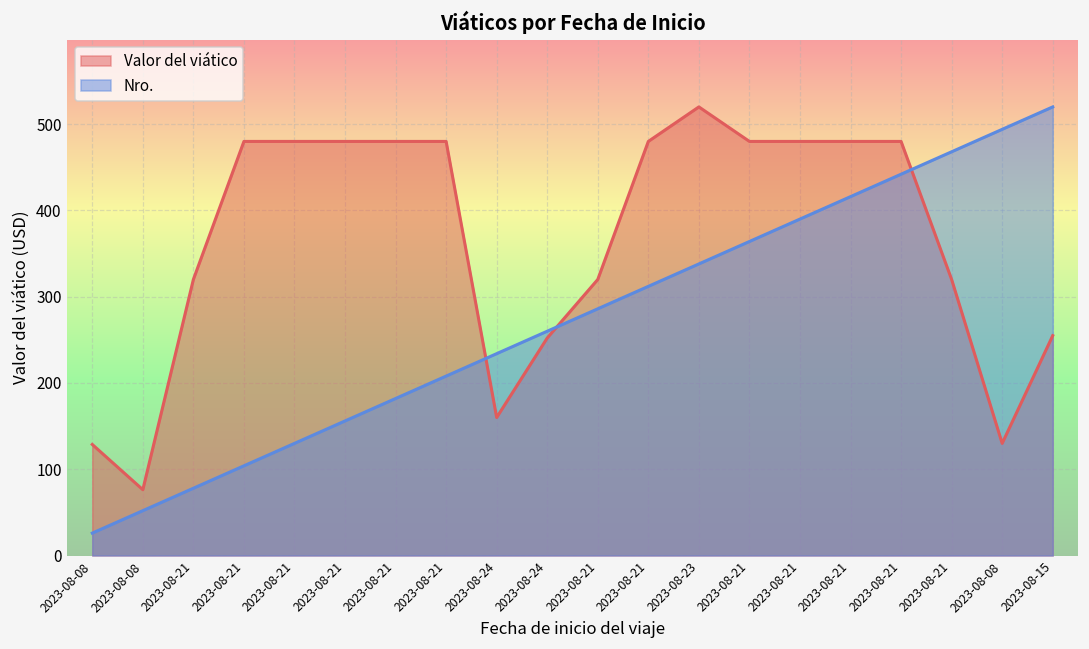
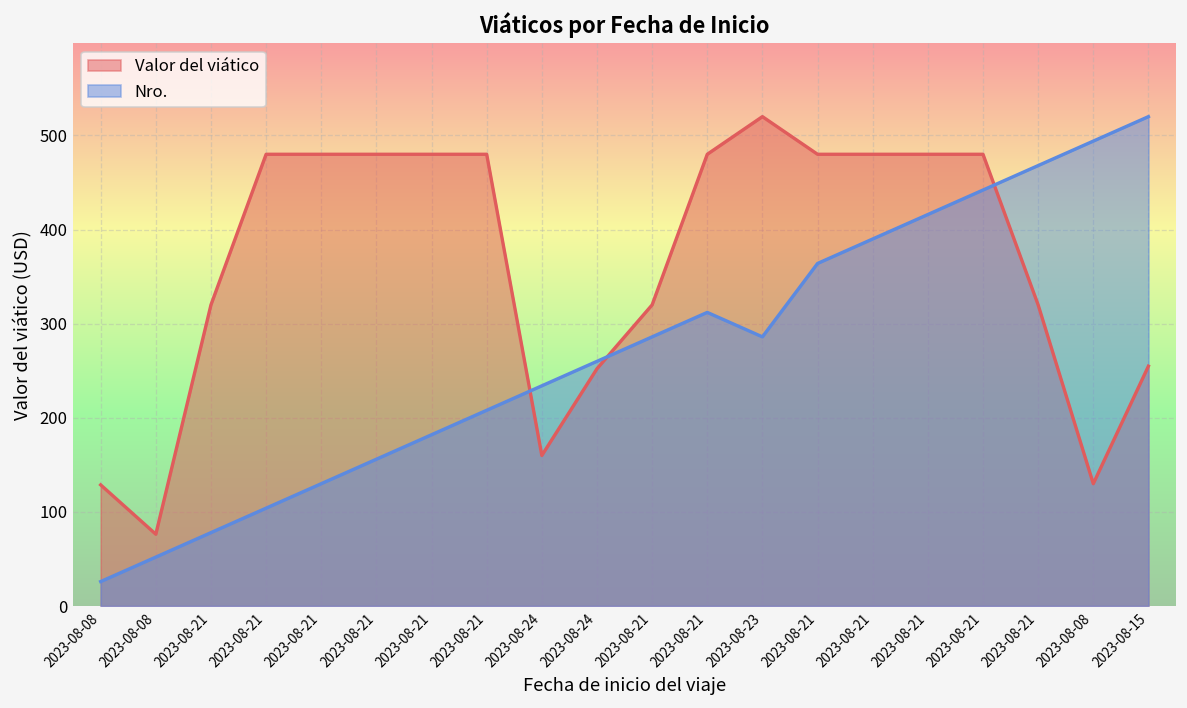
  {
    "Valor del viático": {
      "2023-08-23": 520,
      "2023-08-15": 250
    },
    "Nro.": {
-     "2023-08-23": 340,
+     "2023-08-23": 290,
      "2023-08-15": 520
    }
  }
